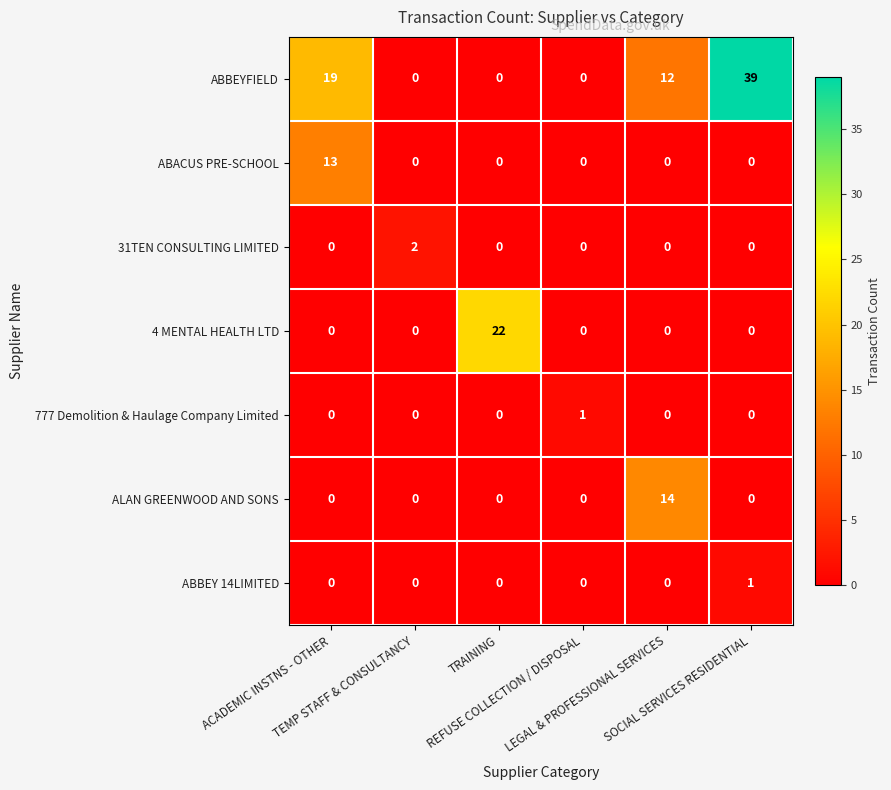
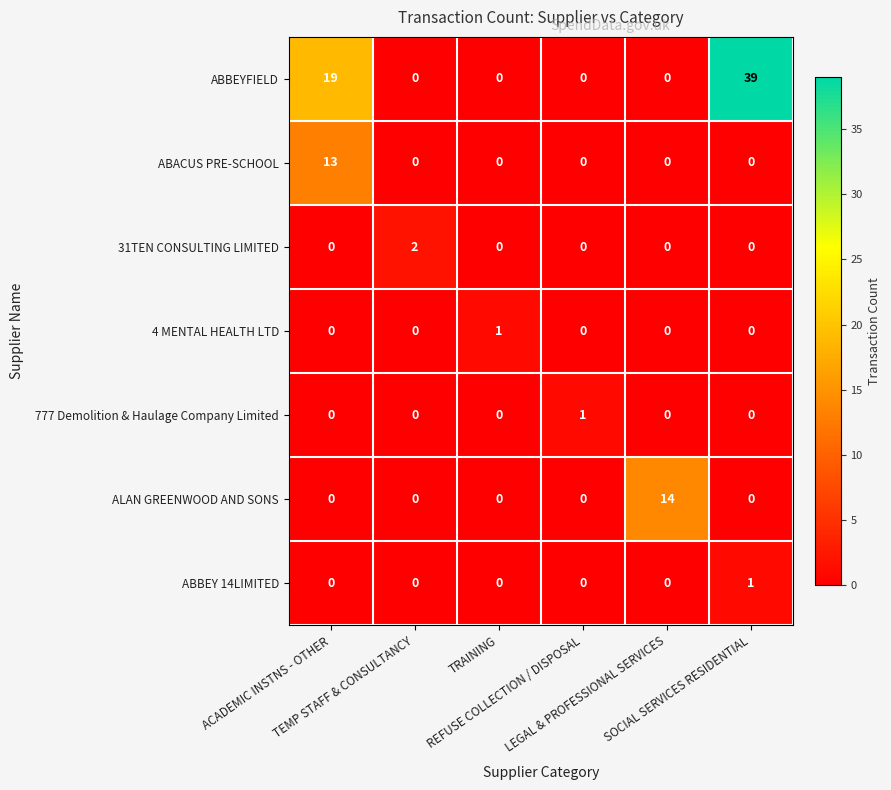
  {
    "ABBEYFIELD": {
      "ACADEMIC INSTNS - OTHER": 19,
      "TEMP STAFF & CONSULTANCY": 0,
      "TRAINING": 0,
      "REFUSE COLLECTION / DISPOSAL": 0,
-     "LEGAL & PROFESSIONAL SERVICES": 12,
+     "LEGAL & PROFESSIONAL SERVICES": 0,
      "SOCIAL SERVICES RESIDENTIAL": 39
    },
    "ABACUS PRE-SCHOOL": {
      "ACADEMIC INSTNS - OTHER": 13,
      "TEMP STAFF & CONSULTANCY": 0,
      "TRAINING": 0,
      "REFUSE COLLECTION / DISPOSAL": 0,
      "LEGAL & PROFESSIONAL SERVICES": 0,
      "SOCIAL SERVICES RESIDENTIAL": 0
    },
    "31TEN CONSULTING LIMITED": {
      "ACADEMIC INSTNS - OTHER": 0,
      "TEMP STAFF & CONSULTANCY": 2,
      "TRAINING": 0,
      "REFUSE COLLECTION / DISPOSAL": 0,
      "LEGAL & PROFESSIONAL SERVICES": 0,
      "SOCIAL SERVICES RESIDENTIAL": 0
    },
    "4 MENTAL HEALTH LTD": {
      "ACADEMIC INSTNS - OTHER": 0,
      "TEMP STAFF & CONSULTANCY": 0,
-     "TRAINING": 22,
+     "TRAINING": 1,
      "REFUSE COLLECTION / DISPOSAL": 0,
      "LEGAL & PROFESSIONAL SERVICES": 0,
      "SOCIAL SERVICES RESIDENTIAL": 0
    },
    "777 Demolition & Haulage Company Limited": {
      "ACADEMIC INSTNS - OTHER": 0,
      "TEMP STAFF & CONSULTANCY": 0,
      "TRAINING": 0,
      "REFUSE COLLECTION / DISPOSAL": 1,
      "LEGAL & PROFESSIONAL SERVICES": 0,
      "SOCIAL SERVICES RESIDENTIAL": 0
    },
    "ALAN GREENWOOD AND SONS": {
      "ACADEMIC INSTNS - OTHER": 0,
      "TEMP STAFF & CONSULTANCY": 0,
      "TRAINING": 0,
      "REFUSE COLLECTION / DISPOSAL": 0,
      "LEGAL & PROFESSIONAL SERVICES": 14,
      "SOCIAL SERVICES RESIDENTIAL": 0
    },
    "ABBEY 14LIMITED": {
      "ACADEMIC INSTNS - OTHER": 0,
      "TEMP STAFF & CONSULTANCY": 0,
      "TRAINING": 0,
      "REFUSE COLLECTION / DISPOSAL": 0,
      "LEGAL & PROFESSIONAL SERVICES": 0,
      "SOCIAL SERVICES RESIDENTIAL": 1
    }
  }
